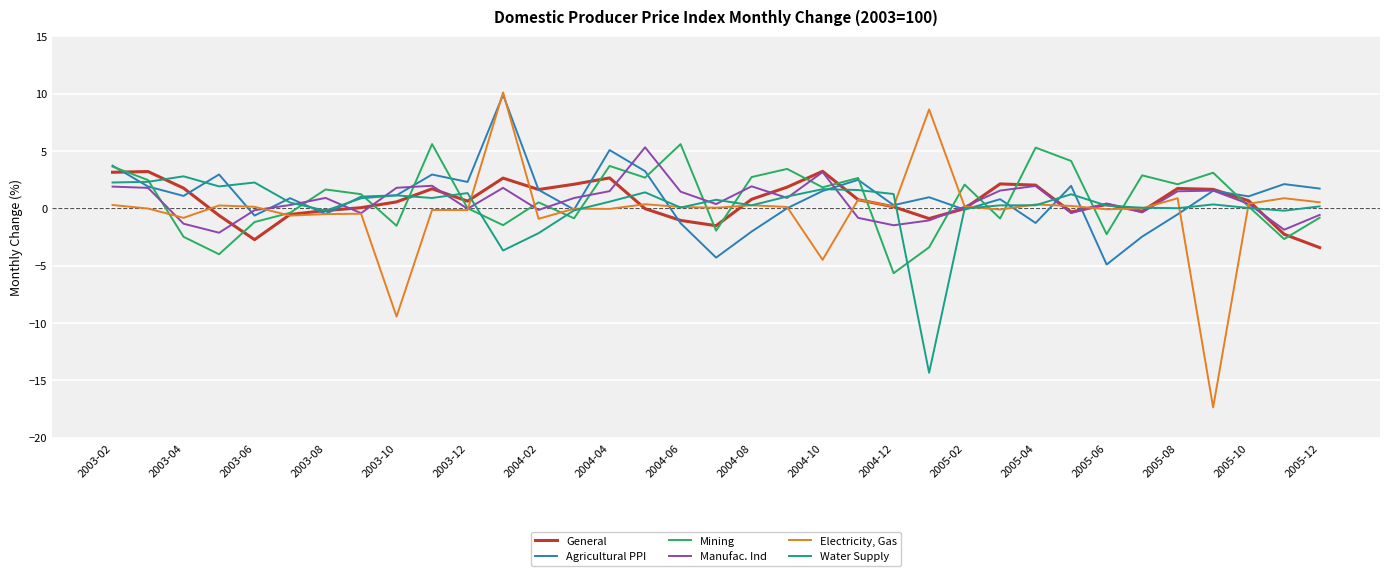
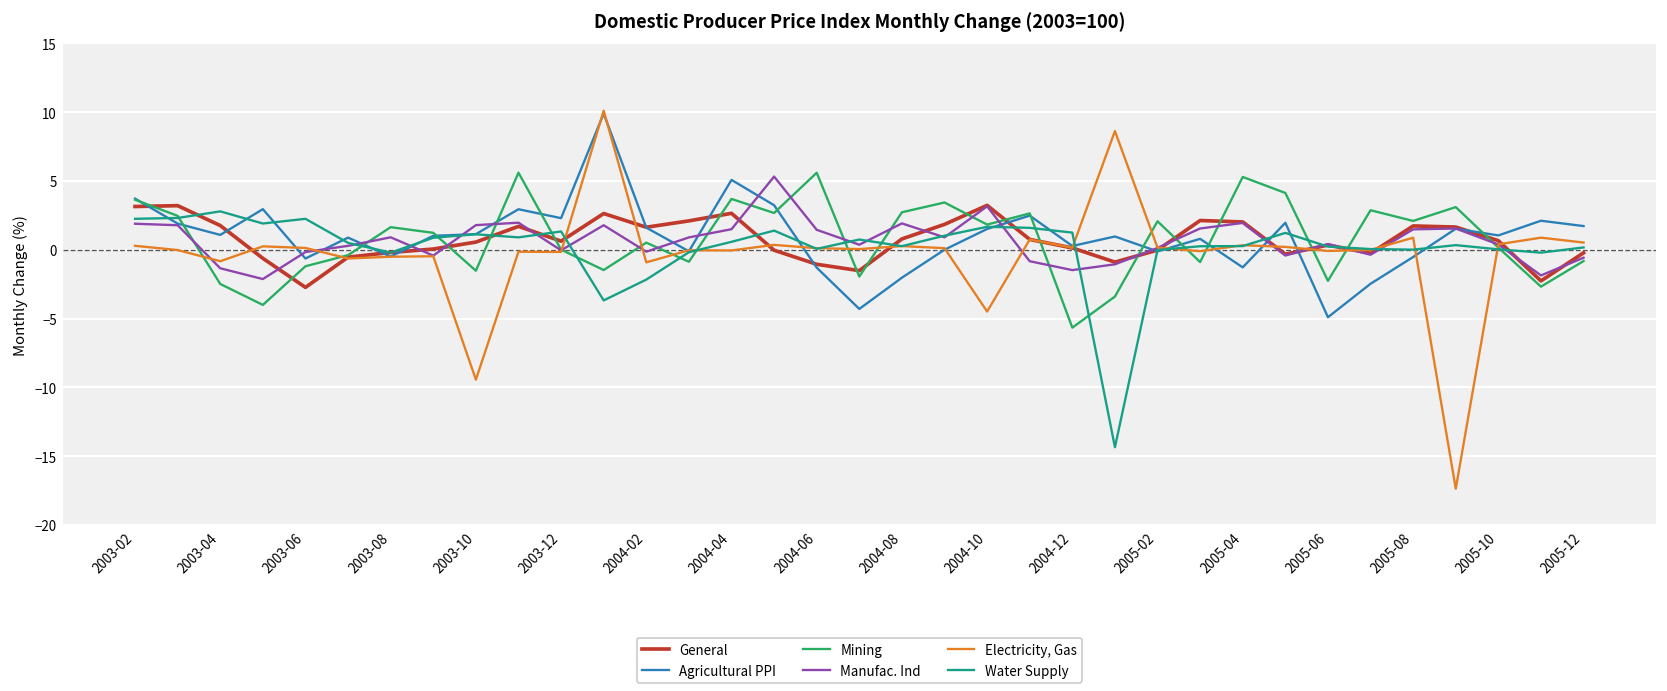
  {
    "General": {
      "2003-02": 3.1,
      "2003-04": 1.8,
      "2003-06": -2.7,
      "2003-10": 0.6,
      "2003-12": 0.6,
      "2004-04": 2.6,
      "2004-06": -1.1,
      "2004-08": 0.8,
      "2005-08": 1.7,
      "2005-10": 0.7,
-     "2005-12": -3.4
+     "2005-12": -0.2
    },
    "Agricultural PPI": {
      "2003-04": 1.1,
      "2003-06": -0.6,
      "2003-12": 2.3,
      "2004-04": 5.1,
      "2004-06": -1.3,
      "2004-08": -2.0,
      "2005-04": -1.3,
      "2005-06": -4.9,
      "2005-08": -0.5,
      "2005-10": 1.0,
      "2005-12": 1.7
    },
    "Manufac. Ind": {
      "2003-02": 1.9,
      "2003-04": -1.3,
      "2003-06": -0.2,
      "2003-08": 0.9,
      "2003-10": 1.8,
      "2004-02": -0.1,
      "2004-04": 1.5,
      "2004-06": 1.5,
      "2004-08": 1.9,
      "2004-12": -1.5,
      "2005-08": 1.5,
      "2005-12": -0.6
    },
    "Electricity, Gas": {
      "2003-02": 0.3,
      "2003-04": -0.8,
      "2003-06": 0.1,
      "2003-10": -9.4,
      "2004-02": -0.9,
      "2004-04": 0.0,
      "2004-10": -4.5,
      "2005-06": -0.1,
      "2005-08": 0.9,
      "2005-12": 0.5
    }
  }
